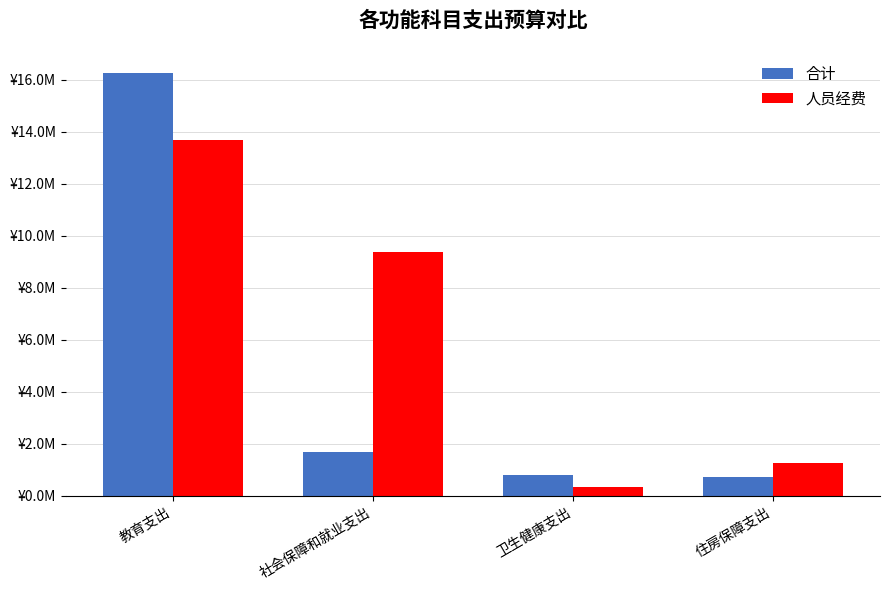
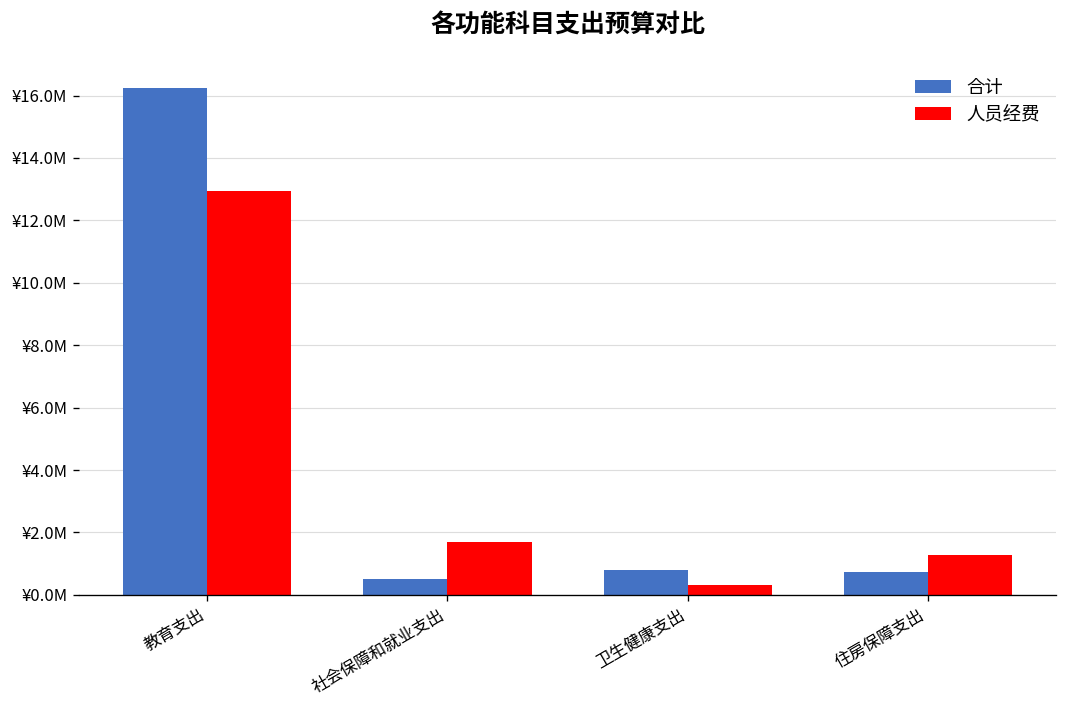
  {
    "合计": {
      "教育支出": "¥16200000",
-     "社会保障和就业支出": "¥1700000",
+     "社会保障和就业支出": "¥500000",
      "卫生健康支出": "¥800000",
      "住房保障支出": "¥700000"
    },
    "人员经费": {
-     "教育支出": "¥13700000",
-     "社会保障和就业支出": "¥9400000",
+     "教育支出": "¥13000000",
+     "社会保障和就业支出": "¥1700000",
      "卫生健康支出": "¥300000",
      "住房保障支出": "¥1300000"
    }
  }
